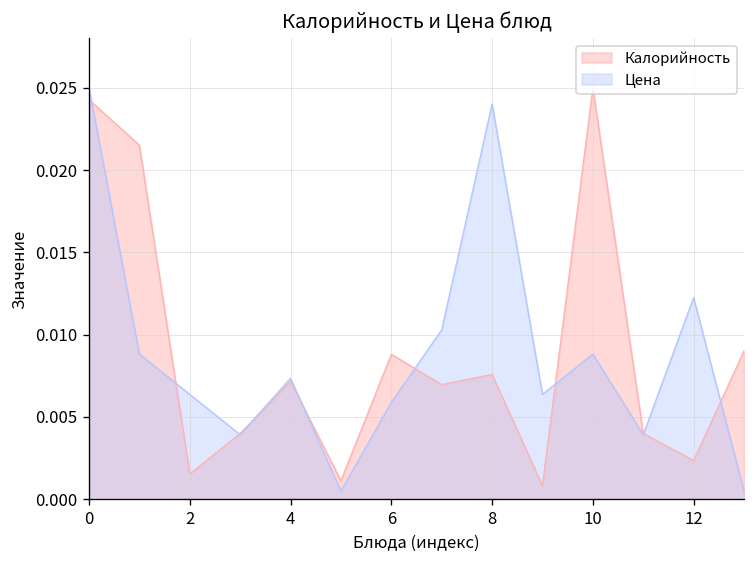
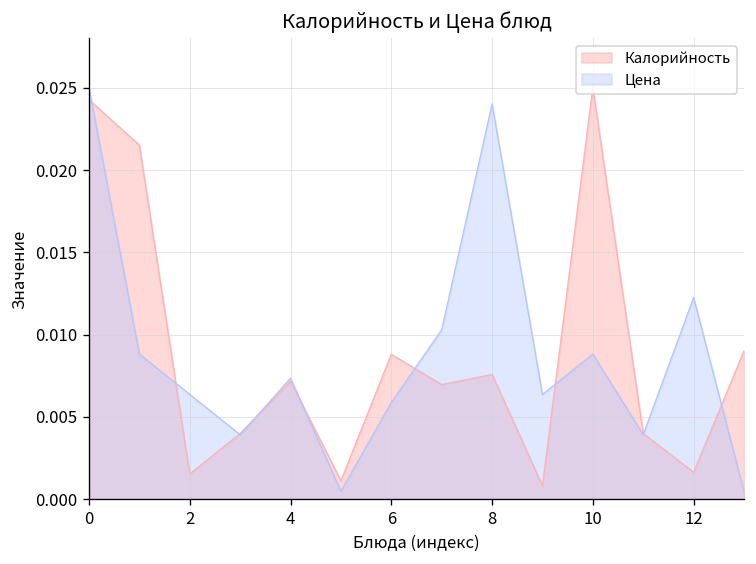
  {
    "Калорийность": {
      "0": 0.0243,
      "2": 0.0015,
      "6": 0.0088,
      "8": 0.0076,
-     "12": 0.0024
+     "12": 0.0016
    },
    "Цена": {
      "0": 0.0250,
      "2": 0.0064,
      "6": 0.0059,
      "8": 0.0240,
      "10": 0.0088,
      "12": 0.0123
    }
  }
